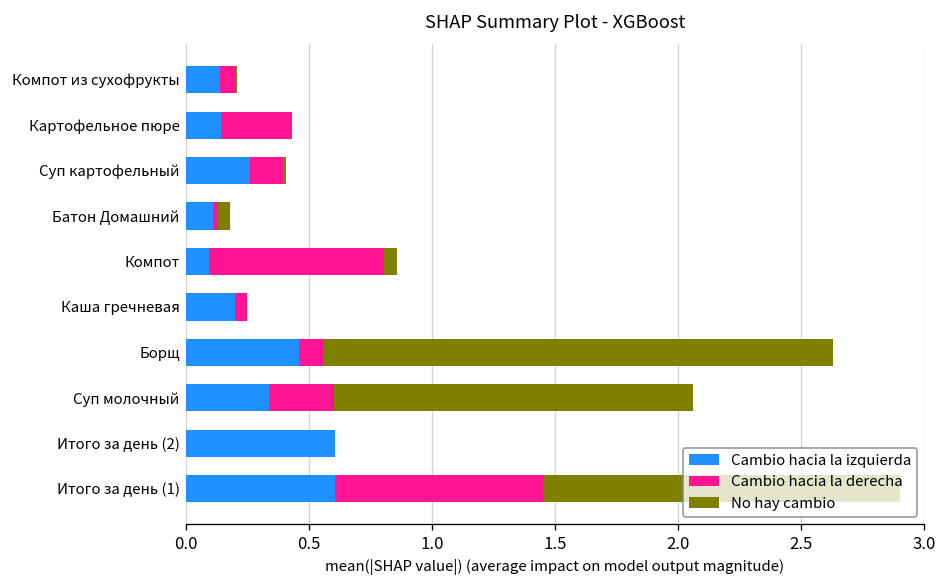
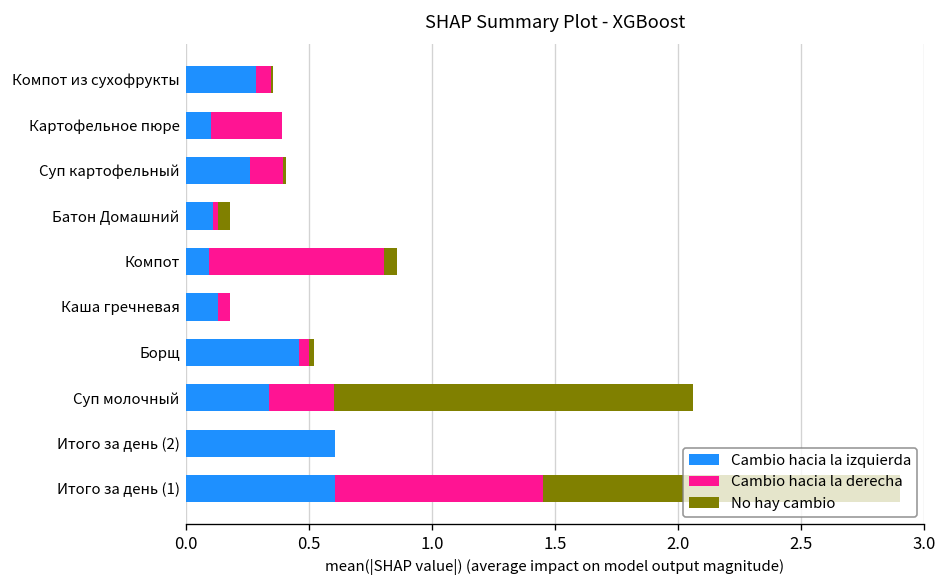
  {
    "Cambio hacia la izquierda": {
-     "Компот из сухофрукты": 0.14,
-     "Картофельное пюре": 0.14,
+     "Компот из сухофрукты": 0.29,
+     "Картофельное пюре": 0.10,
      "Суп картофельный": 0.26,
      "Батон Домашний": 0.11,
      "Компот": 0.09,
-     "Каша гречневая": 0.20,
+     "Каша гречневая": 0.13,
      "Борщ": 0.46,
      "Суп молочный": 0.34,
      "Итого за день (2)": 0.61,
      "Итого за день (1)": 0.61
    },
    "Cambio hacia la derecha": {
      "Компот из сухофрукты": 0.06,
      "Картофельное пюре": 0.29,
      "Суп картофельный": 0.13,
      "Батон Домашний": 0.02,
      "Компот": 0.71,
      "Каша гречневая": 0.05,
-     "Борщ": 0.10,
+     "Борщ": 0.04,
      "Суп молочный": 0.26,
      "Итого за день (2)": 0.00,
      "Итого за день (1)": 0.84
    },
    "No hay cambio": {
      "Картофельное пюре": 0.00,
      "Суп картофельный": 0.01,
      "Батон Домашний": 0.05,
      "Компот": 0.05,
      "Каша гречневая": 0.00,
-     "Борщ": 2.07,
+     "Борщ": 0.02,
      "Суп молочный": 1.46,
      "Итого за день (2)": 0.00
    }
  }
